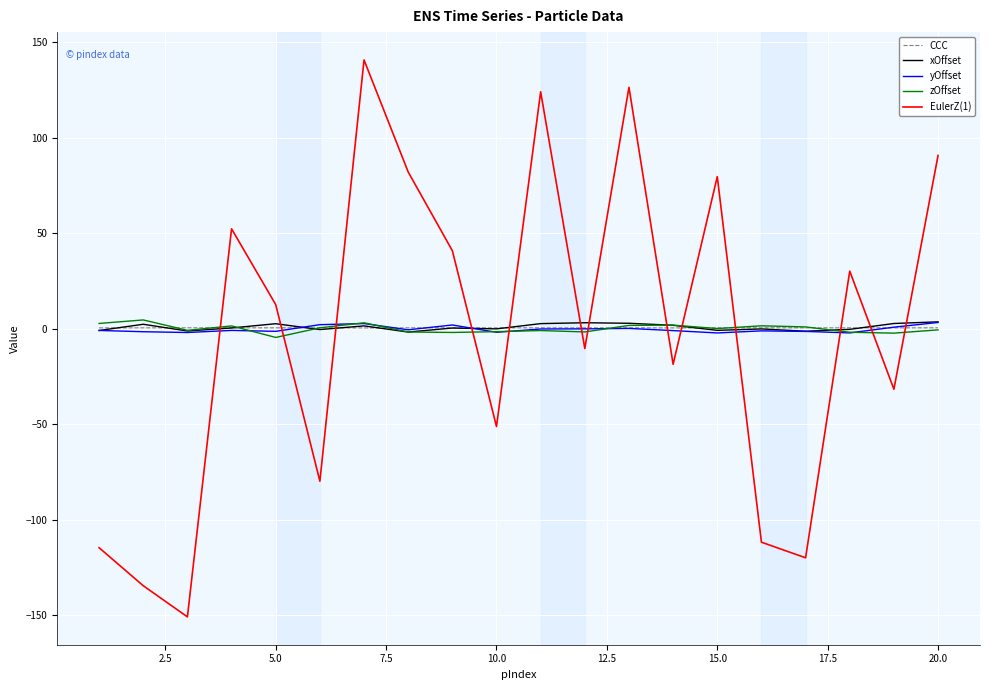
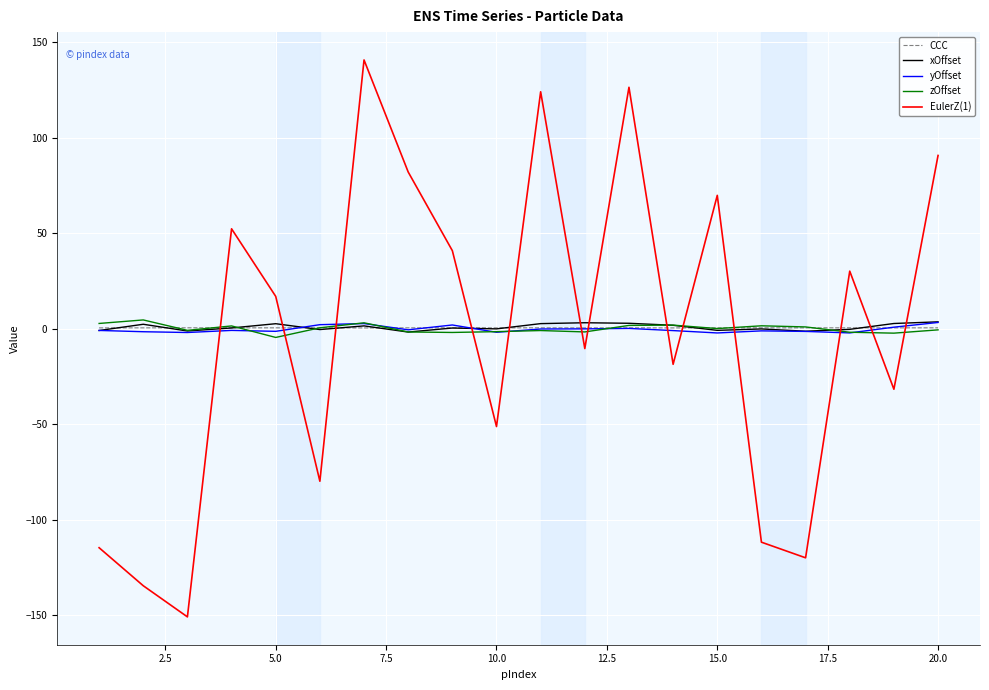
  {
    "CCC": {
      "5.0": 0
    },
    "xOffset": {
      "5.0": 3
    },
    "yOffset": {
      "5.0": -1,
      "15.0": -2
    },
    "zOffset": {
      "5.0": -5
    },
    "EulerZ(1)": {
-     "5.0": 13,
+     "5.0": 17,
      "10.0": -51,
-     "15.0": 80,
+     "15.0": 70,
      "20.0": 91
    }
  }
